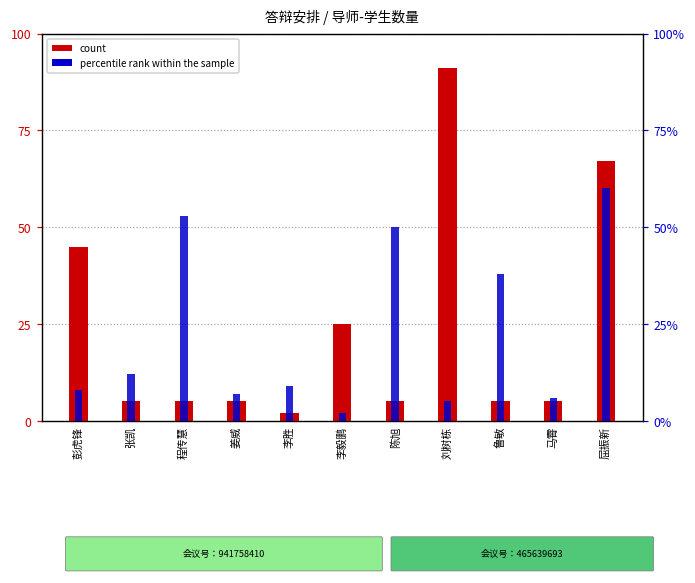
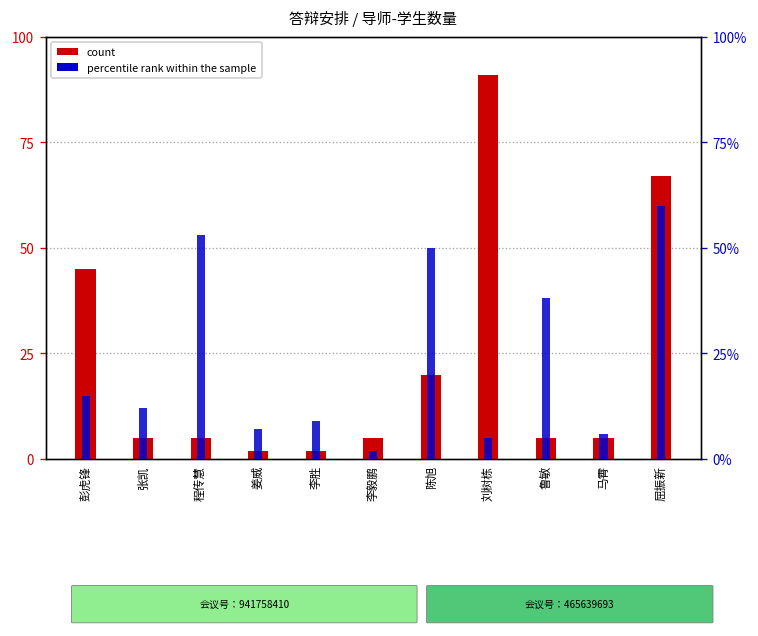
  {
    "count": {
      "彭虎锋": "45",
      "张凯": "5",
      "程传慧": "5",
-     "姜威": "5",
+     "姜威": "2",
      "李胜": "2",
-     "李毅鹏": "25",
-     "陈旭": "5",
+     "李毅鹏": "5",
+     "陈旭": "20",
      "刘树栋": "91",
      "鲁敏": "5",
      "马霄": "5",
      "屈振新": "67"
    },
    "percentile rank within the sample": {
-     "彭虎锋": "8%",
+     "彭虎锋": "15%",
      "张凯": "12%",
      "程传慧": "53%",
      "姜威": "7%",
      "李胜": "9%",
      "李毅鹏": "2%",
      "陈旭": "50%",
      "刘树栋": "5%",
      "鲁敏": "38%",
      "马霄": "6%",
      "屈振新": "60%"
    }
  }
